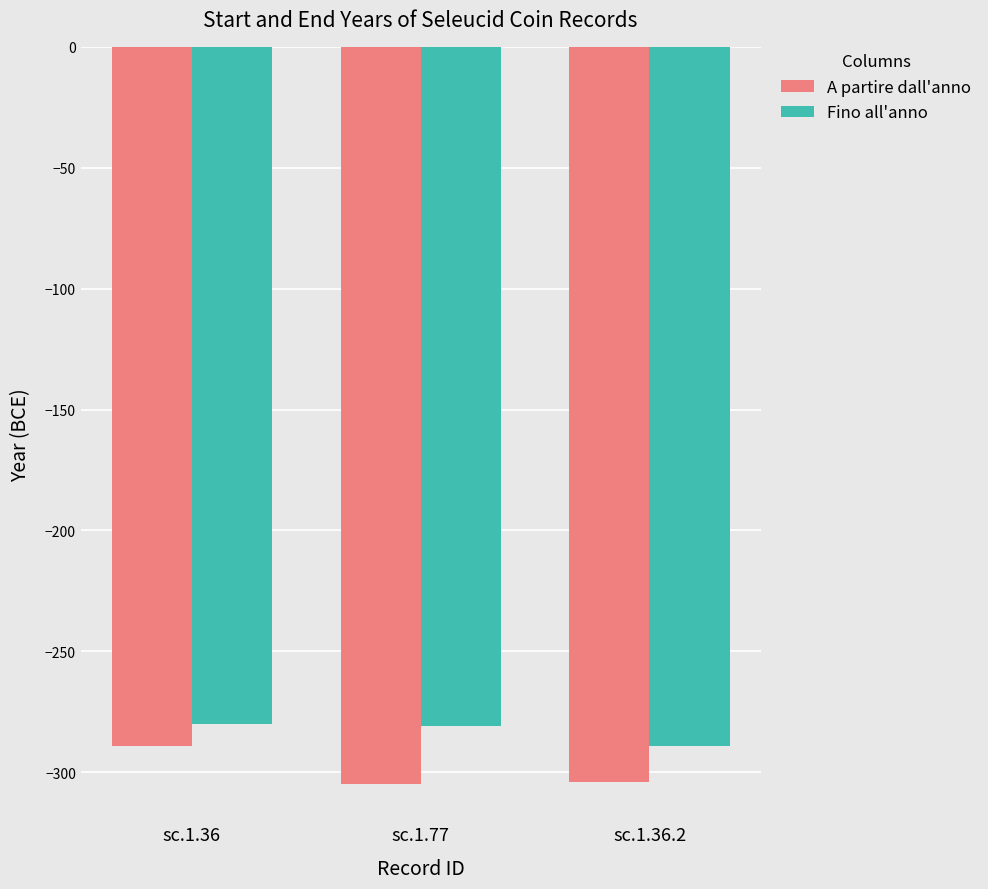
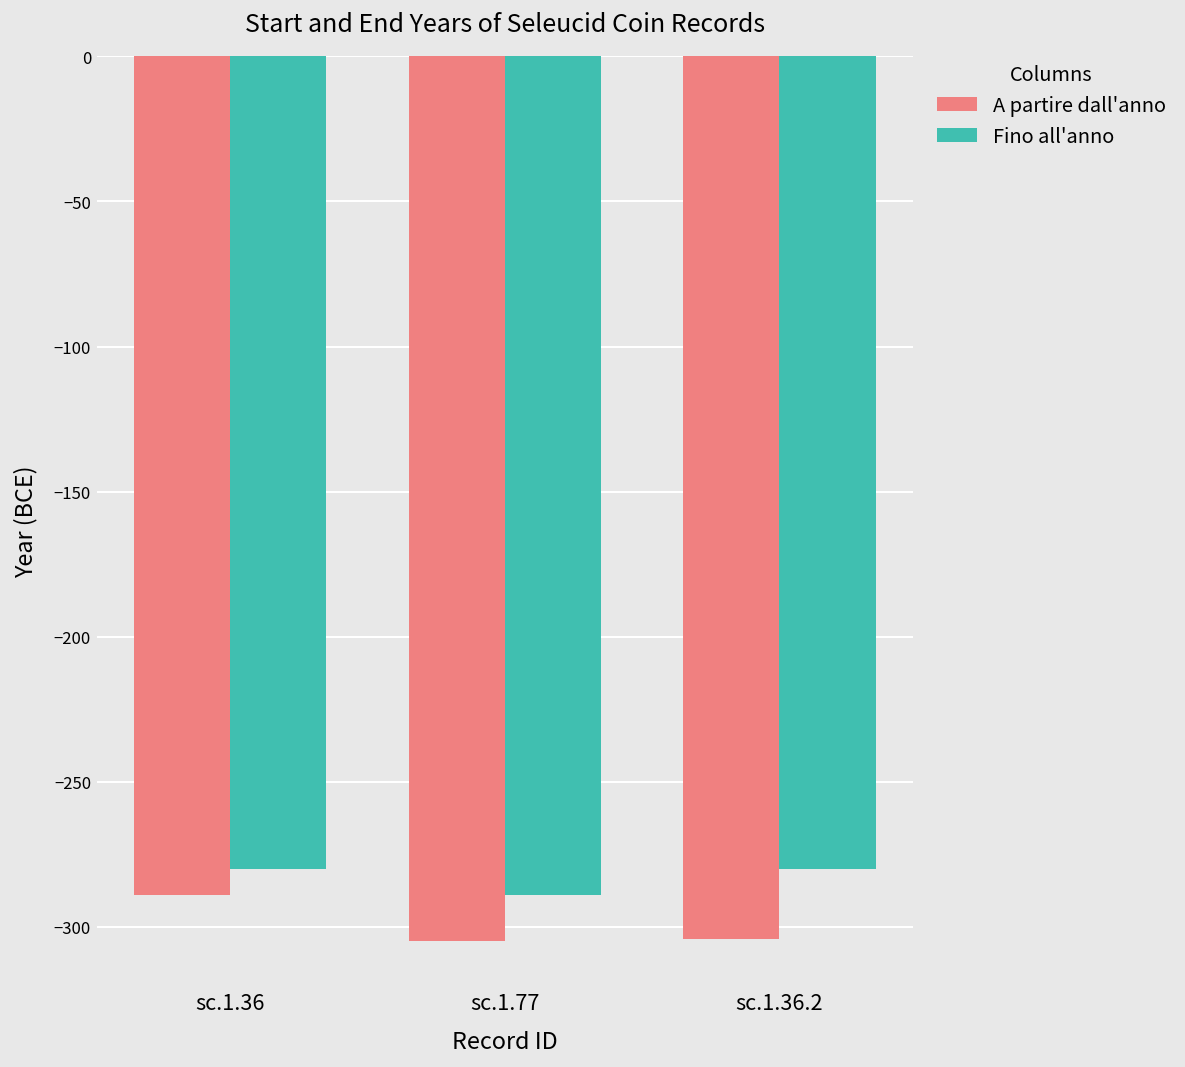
  {
    "A partire dall'anno": {
      "sc.1.36": -289,
      "sc.1.77": -305,
      "sc.1.36.2": -304
    },
    "Fino all'anno": {
      "sc.1.36": -280,
-     "sc.1.77": -281,
-     "sc.1.36.2": -289
+     "sc.1.77": -289,
+     "sc.1.36.2": -280
    }
  }
